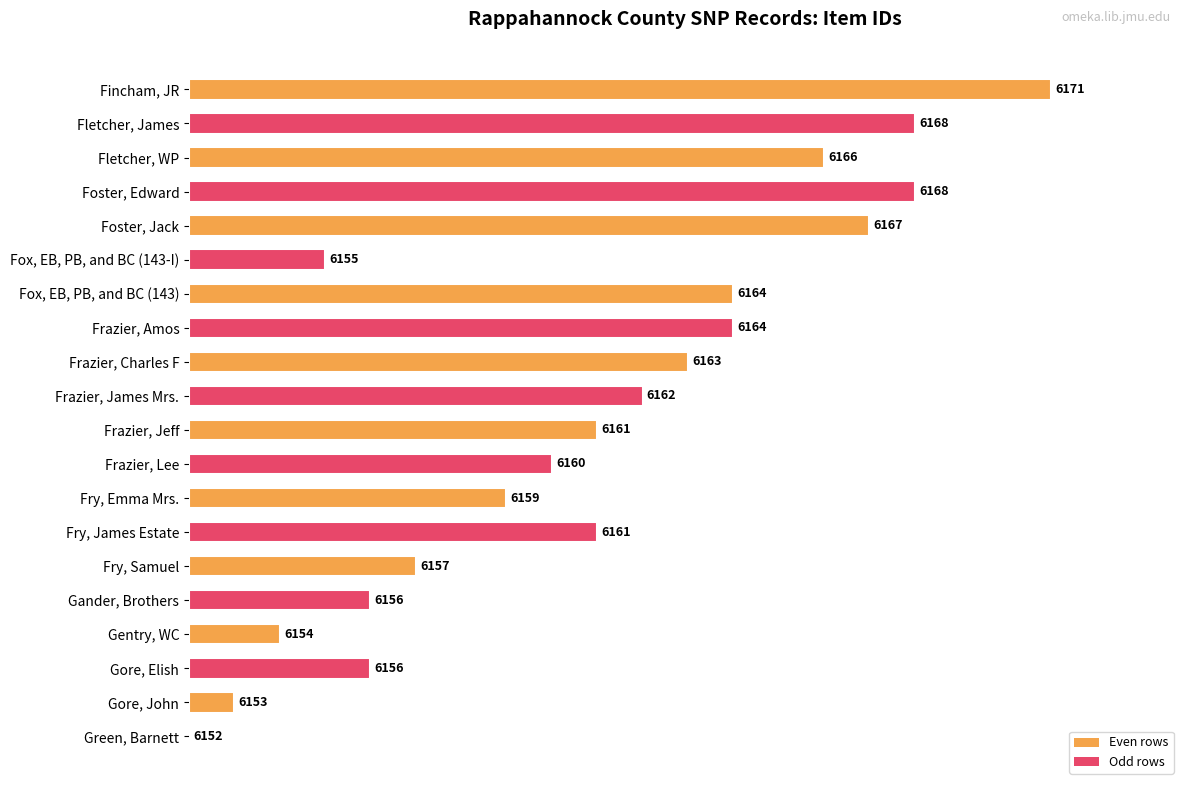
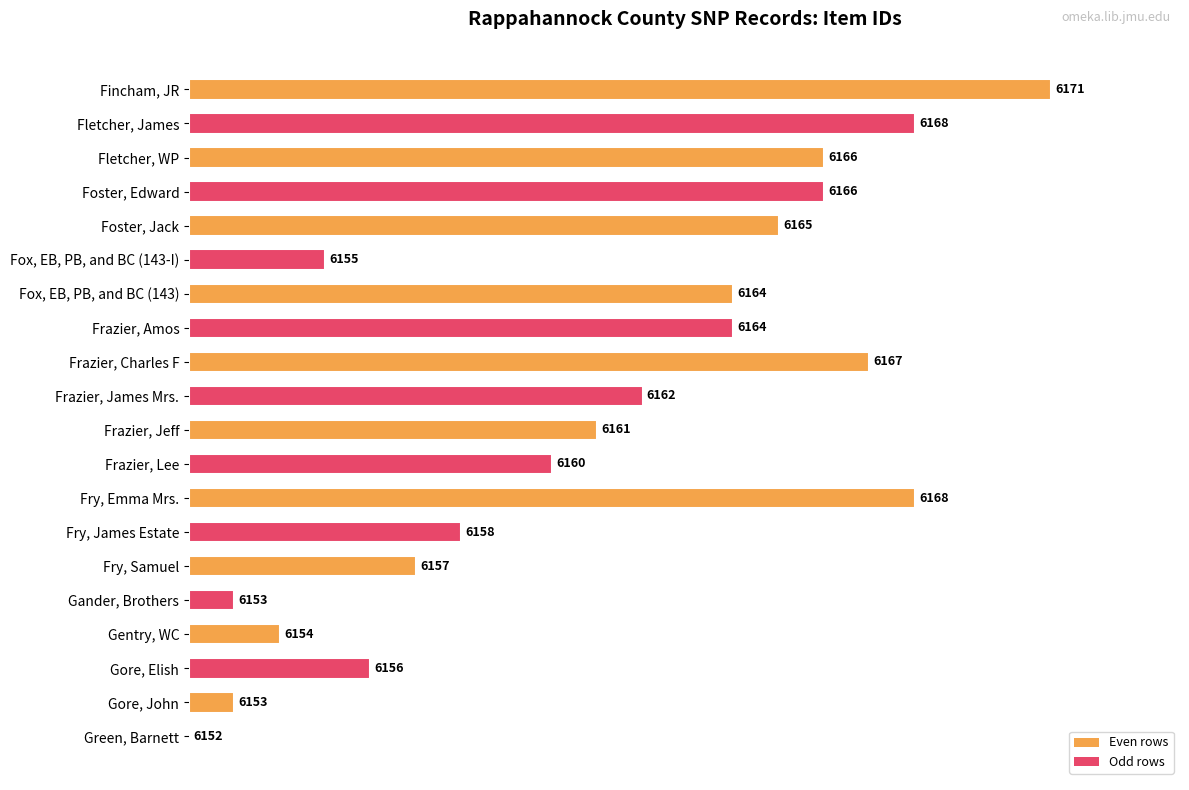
  {
-   "Foster, Edward": 6168,
-   "Foster, Jack": 6167,
-   "Frazier, Charles F": 6163,
-   "Fry, Emma Mrs.": 6159,
-   "Fry, James Estate": 6161,
-   "Gander, Brothers": 6156
+   "Foster, Edward": 6166,
+   "Foster, Jack": 6165,
+   "Frazier, Charles F": 6167,
+   "Fry, Emma Mrs.": 6168,
+   "Fry, James Estate": 6158,
+   "Gander, Brothers": 6153
  }
